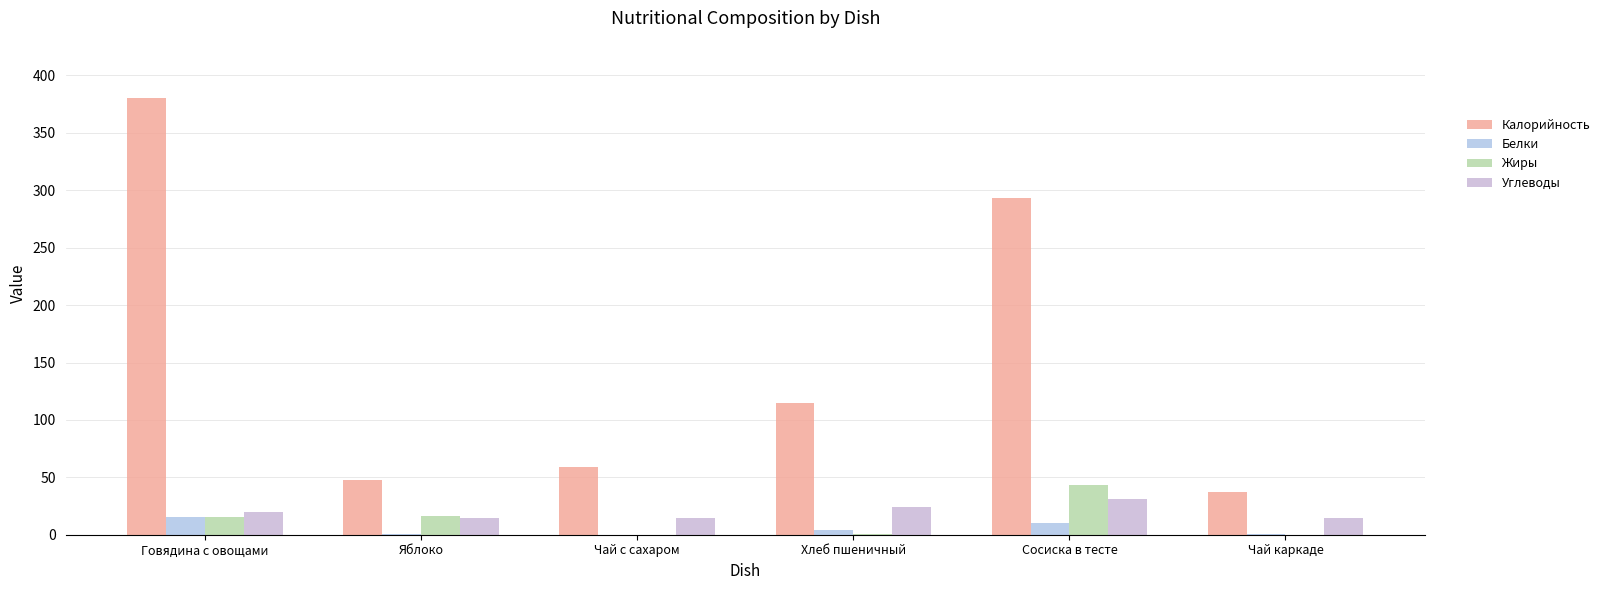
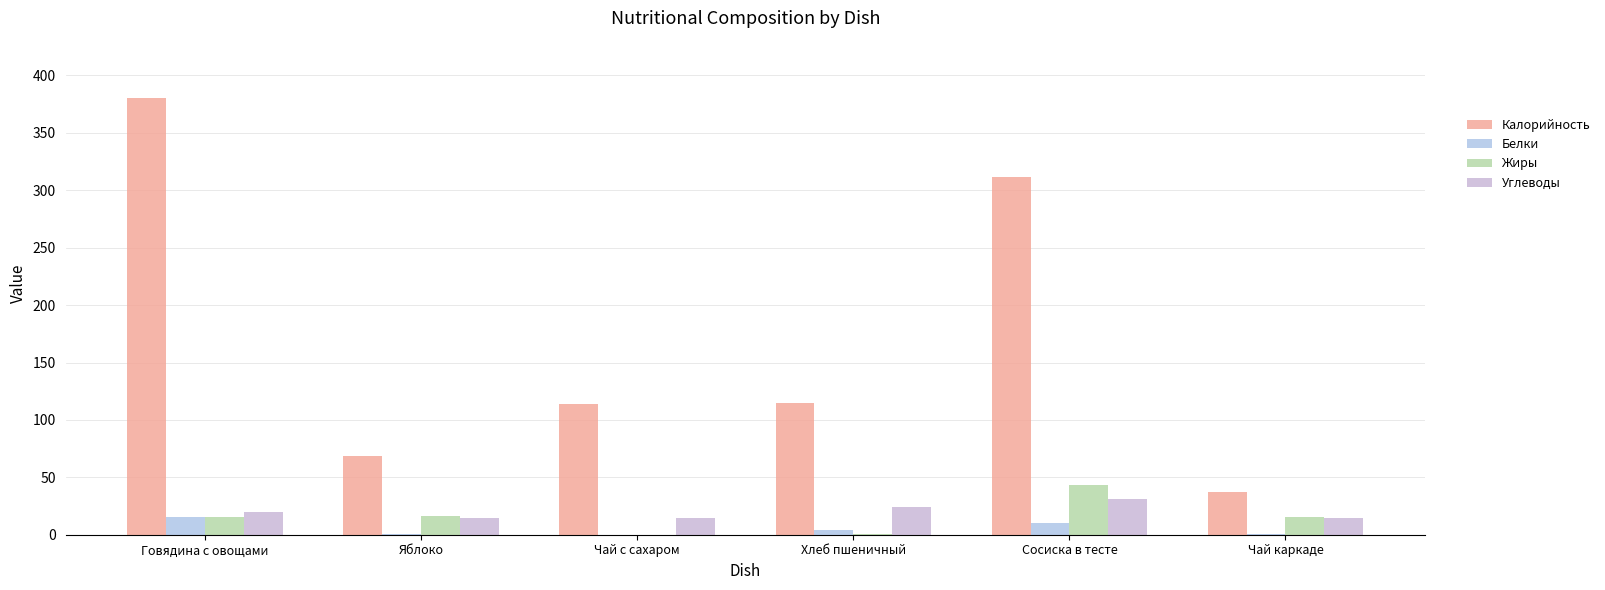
  {
    "Калорийность": {
      "Говядина с овощами": 381,
-     "Яблоко": 48,
-     "Чай с сахаром": 59,
+     "Яблоко": 68,
+     "Чай с сахаром": 114,
      "Хлеб пшеничный": 115,
-     "Сосиска в тесте": 293,
+     "Сосиска в тесте": 312,
      "Чай каркаде": 37
    },
    "Жиры": {
      "Говядина с овощами": 16,
      "Яблоко": 16,
      "Чай с сахаром": 0,
      "Сосиска в тесте": 44,
-     "Чай каркаде": 0
+     "Чай каркаде": 15
    }
  }
